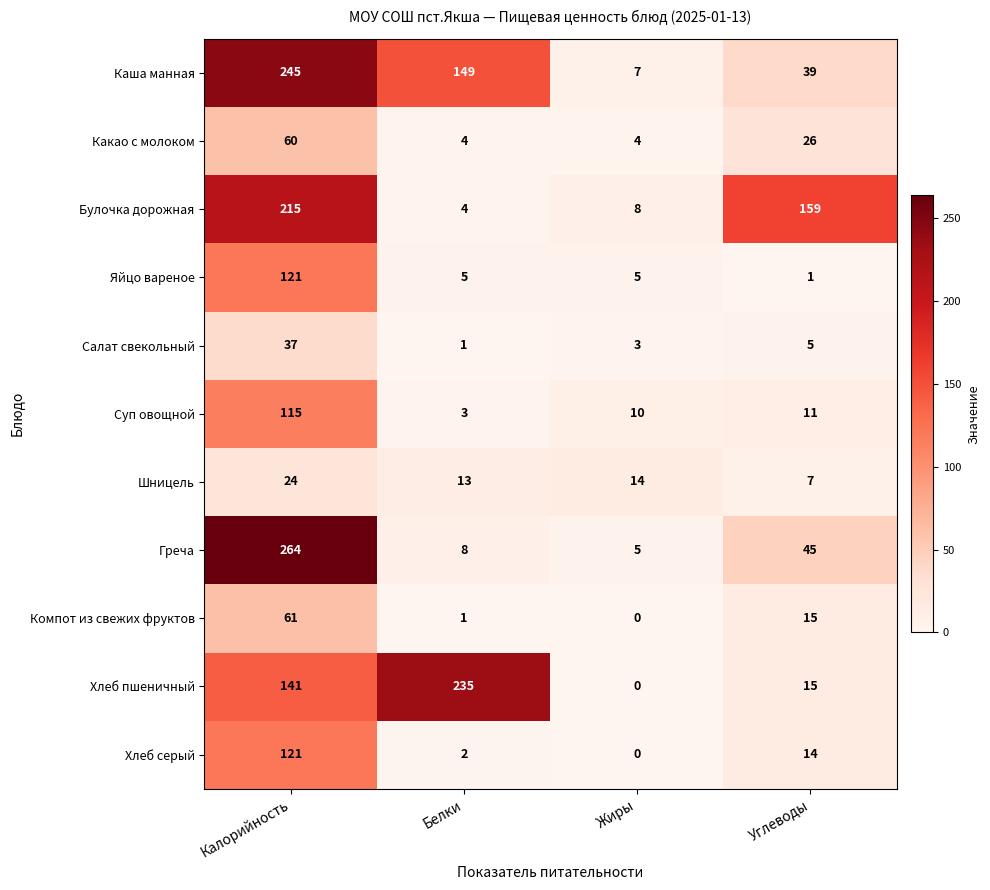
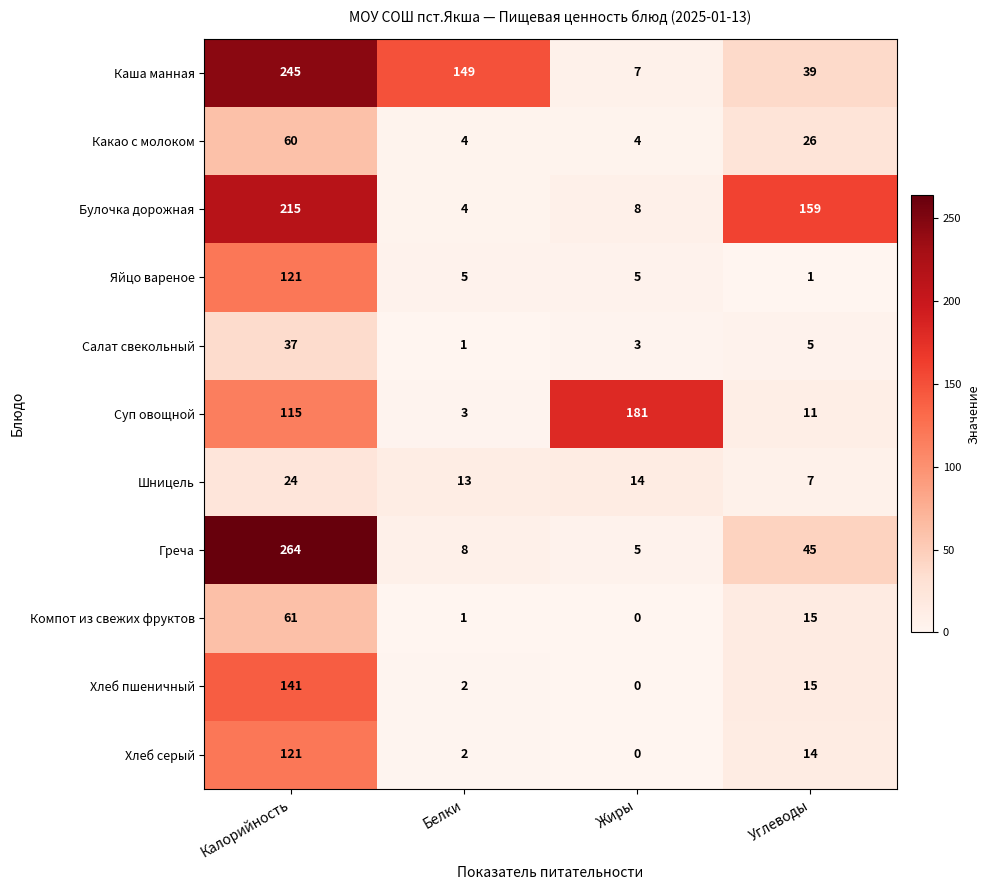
  {
    "Каша манная": {
      "Калорийность": 245,
      "Белки": 149,
      "Жиры": 7,
      "Углеводы": 39
    },
    "Какао с молоком": {
      "Калорийность": 60,
      "Белки": 4,
      "Жиры": 4,
      "Углеводы": 26
    },
    "Булочка дорожная": {
      "Калорийность": 215,
      "Белки": 4,
      "Жиры": 8,
      "Углеводы": 159
    },
    "Яйцо вареное": {
      "Калорийность": 121,
      "Белки": 5,
      "Жиры": 5,
      "Углеводы": 1
    },
    "Салат свекольный": {
      "Калорийность": 37,
      "Белки": 1,
      "Жиры": 3,
      "Углеводы": 5
    },
    "Суп овощной": {
      "Калорийность": 115,
      "Белки": 3,
-     "Жиры": 10,
+     "Жиры": 181,
      "Углеводы": 11
    },
    "Шницель": {
      "Калорийность": 24,
      "Белки": 13,
      "Жиры": 14,
      "Углеводы": 7
    },
    "Греча": {
      "Калорийность": 264,
      "Белки": 8,
      "Жиры": 5,
      "Углеводы": 45
    },
    "Компот из свежих фруктов": {
      "Калорийность": 61,
      "Белки": 1,
      "Жиры": 0,
      "Углеводы": 15
    },
    "Хлеб пшеничный": {
      "Калорийность": 141,
-     "Белки": 235,
+     "Белки": 2,
      "Жиры": 0,
      "Углеводы": 15
    },
    "Хлеб серый": {
      "Калорийность": 121,
      "Белки": 2,
      "Жиры": 0,
      "Углеводы": 14
    }
  }
